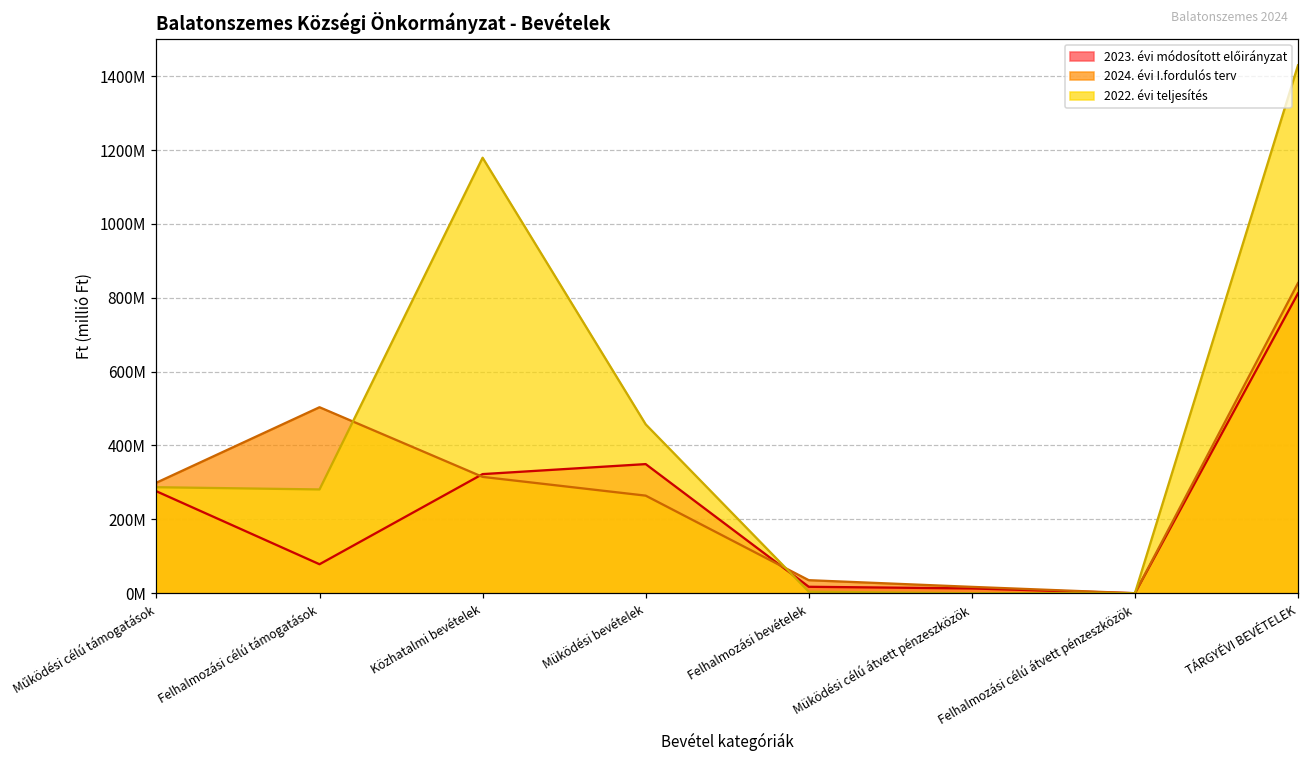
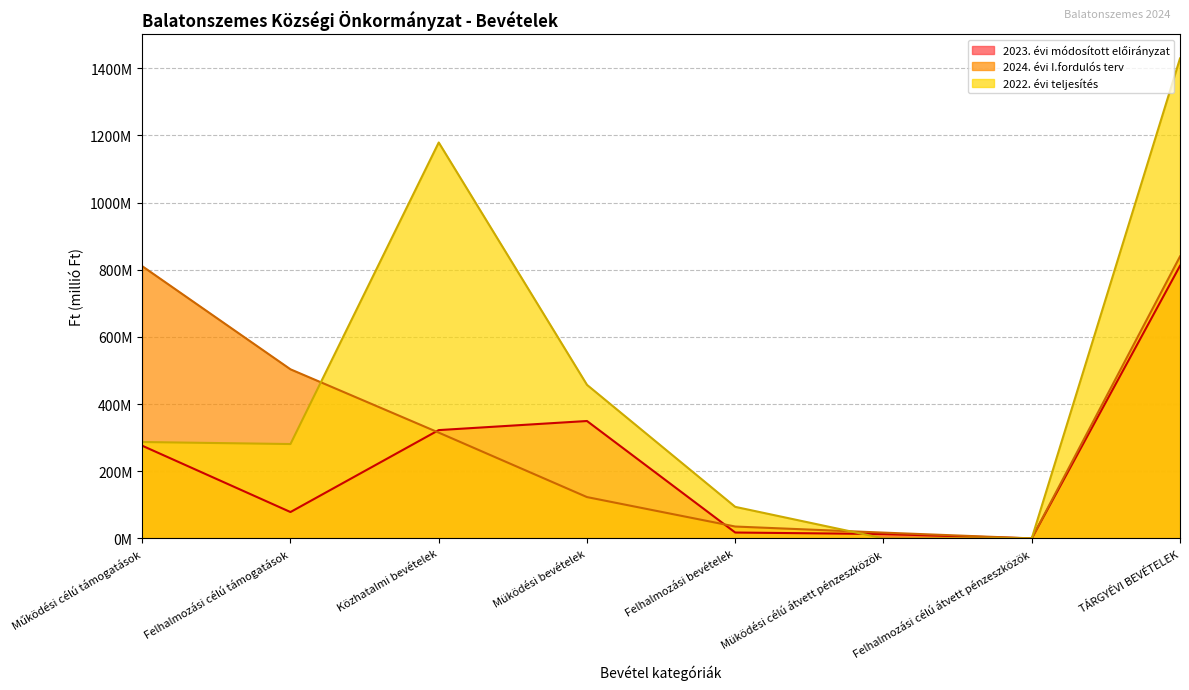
  {
    "2023. évi módosított előirányzat": {
      "Működési célú támogatások": 280000000,
      "Felhalmozási célú támogatások": 80000000,
      "Müködési bevételek": 350000000,
      "Felhalmozási bevételek": 20000000,
      "TÁRGYÉVI BEVÉTELEK": 810000000
    },
    "2024. évi I.fordulós terv": {
-     "Működési célú támogatások": 300000000,
+     "Működési célú támogatások": 810000000,
      "Felhalmozási célú támogatások": 500000000,
-     "Müködési bevételek": 260000000,
+     "Müködési bevételek": 120000000,
      "Felhalmozási bevételek": 40000000,
      "TÁRGYÉVI BEVÉTELEK": 840000000
    },
    "2022. évi teljesítés": {
      "Működési célú támogatások": 290000000,
      "Felhalmozási célú támogatások": 280000000,
      "Közhatalmi bevételek": 1180000000,
      "Müködési bevételek": 460000000,
-     "Felhalmozási bevételek": 0,
+     "Felhalmozási bevételek": 90000000,
      "Müködési célú átvett pénzeszközök": 0,
      "TÁRGYÉVI BEVÉTELEK": 1430000000
    }
  }
